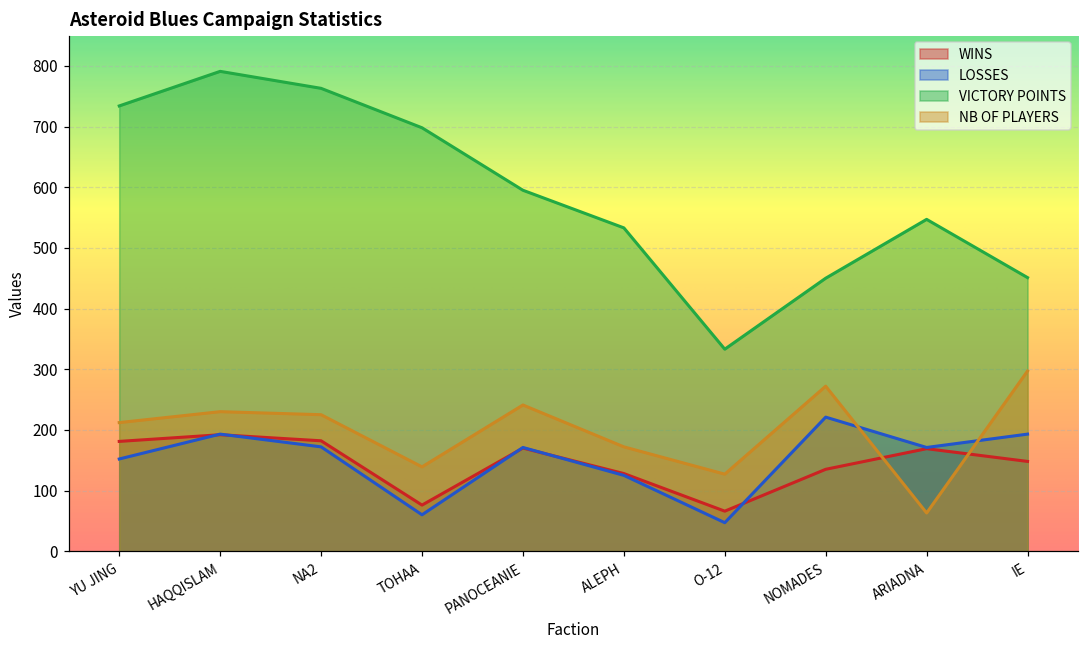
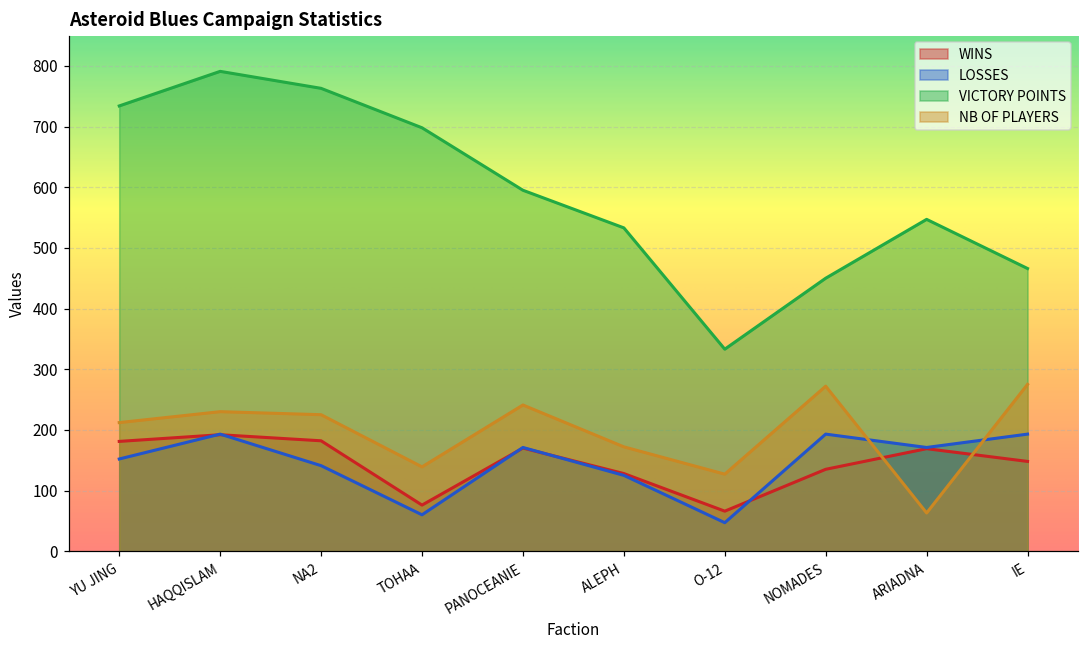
  {
    "WINS": {
      "YU JING": 180,
      "NA2": 180,
      "TOHAA": 80,
      "O-12": 70,
      "NOMADES": 140,
      "IE": 150
    },
    "LOSSES": {
      "YU JING": 150,
-     "NA2": 170,
+     "NA2": 140,
      "TOHAA": 60,
      "O-12": 50,
-     "NOMADES": 220,
+     "NOMADES": 190,
      "IE": 190
    },
    "VICTORY POINTS": {
      "YU JING": 730,
      "HAQQISLAM": 790,
      "NA2": 760,
      "TOHAA": 700,
      "PANOCEANIE": 600,
      "ALEPH": 530,
      "O-12": 330,
      "NOMADES": 450,
      "ARIADNA": 550,
-     "IE": 450
+     "IE": 470
    },
    "NB OF PLAYERS": {
      "YU JING": 210,
      "HAQQISLAM": 230,
      "NA2": 230,
      "TOHAA": 140,
      "PANOCEANIE": 240,
      "ALEPH": 170,
      "O-12": 130,
      "NOMADES": 270,
      "ARIADNA": 60,
-     "IE": 300
+     "IE": 280
    }
  }
